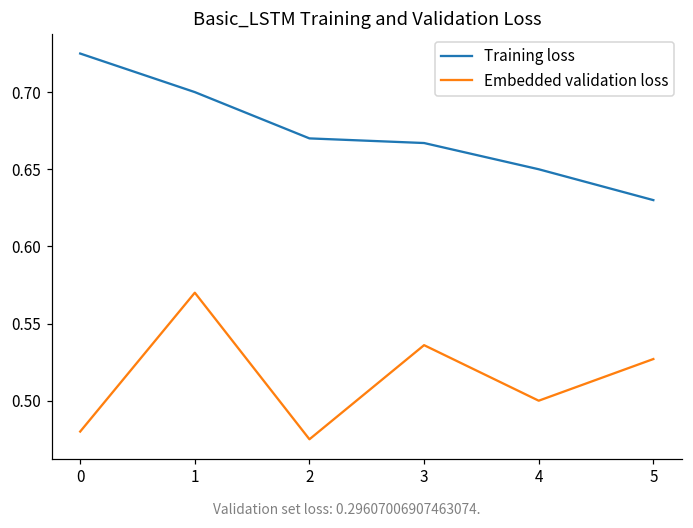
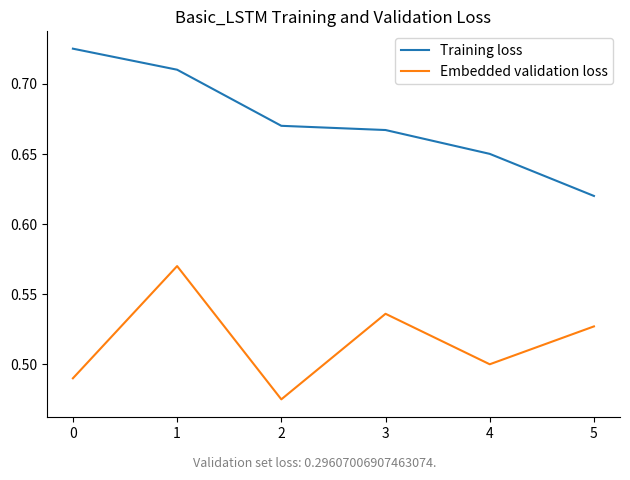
  {
    "Training loss": {
      "0": 0.725,
-     "1": 0.70,
+     "1": 0.71,
      "2": 0.67,
      "3": 0.667,
      "4": 0.65,
-     "5": 0.63
+     "5": 0.62
    },
    "Embedded validation loss": {
-     "0": 0.48,
+     "0": 0.49,
      "1": 0.57,
      "2": 0.475,
      "3": 0.536,
      "4": 0.50,
      "5": 0.527
    }
  }
